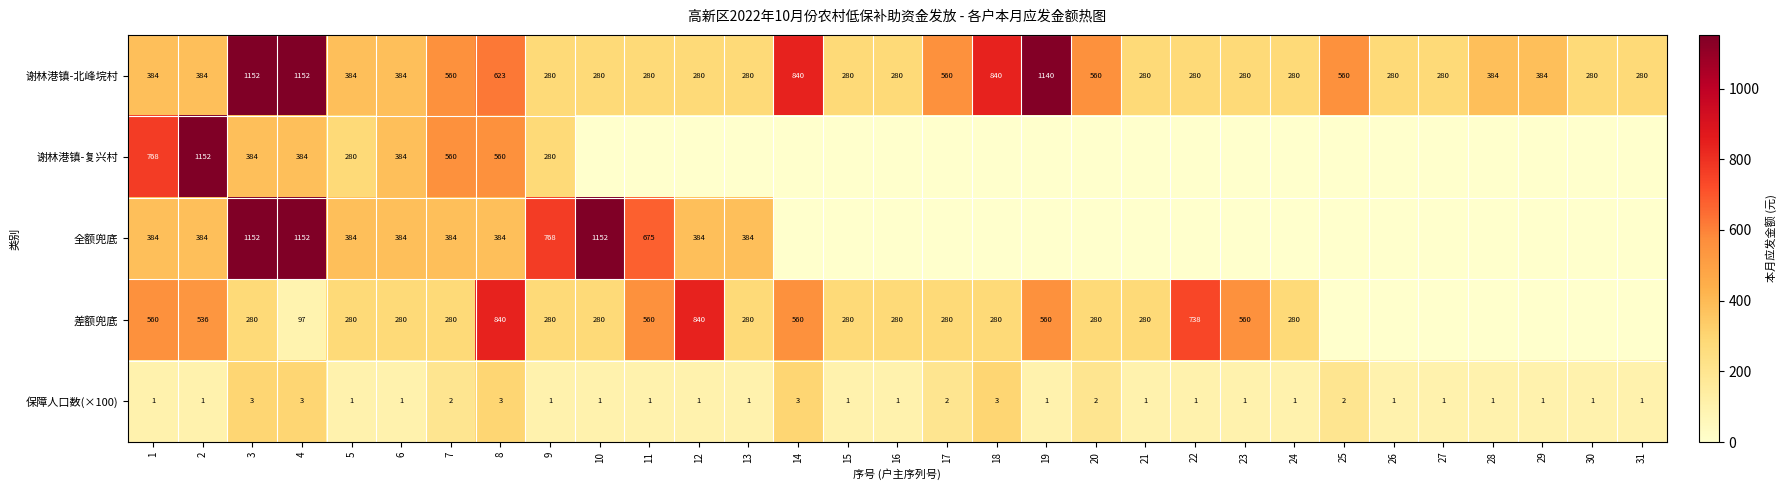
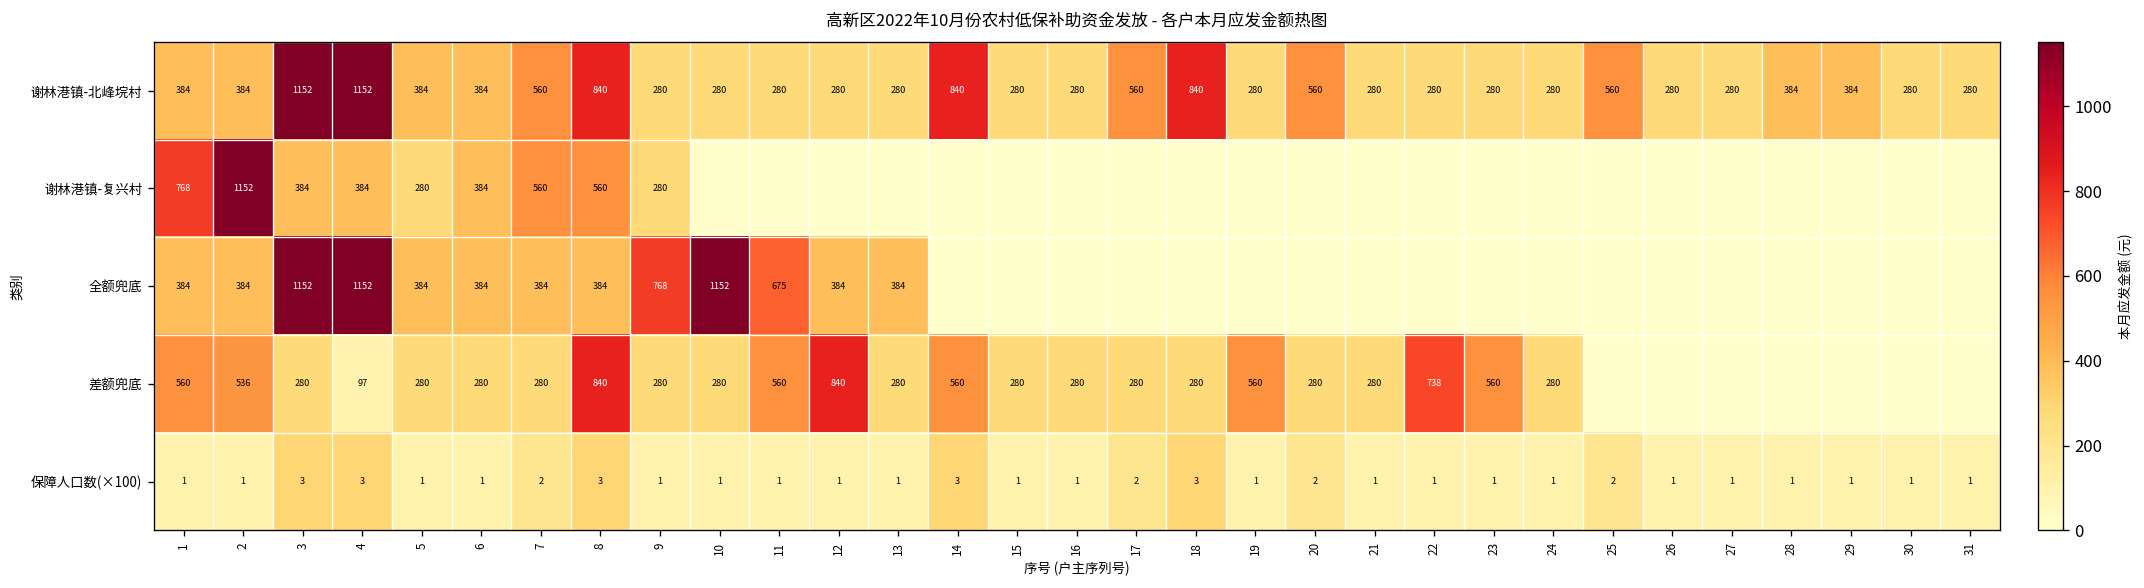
  {
    "谢林港镇-北峰垸村": {
      "1": 384,
      "2": 384,
      "3": 1152,
      "4": 1152,
      "5": 384,
      "6": 384,
      "7": 560,
-     "8": 623,
+     "8": 840,
      "9": 280,
      "10": 280,
      "11": 280,
      "12": 280,
      "13": 280,
      "14": 840,
      "15": 280,
      "16": 280,
      "17": 560,
      "18": 840,
-     "19": 1140,
+     "19": 280,
      "20": 560,
      "21": 280,
      "22": 280,
      "23": 280,
      "24": 280,
      "25": 560,
      "26": 280,
      "27": 280,
      "28": 384,
      "29": 384,
      "30": 280,
      "31": 280
    },
    "谢林港镇-复兴村": {
      "1": 768,
      "2": 1152,
      "3": 384,
      "4": 384,
      "5": 280,
      "6": 384,
      "7": 560,
      "8": 560,
      "9": 280
    },
    "全额兜底": {
      "1": 384,
      "2": 384,
      "3": 1152,
      "4": 1152,
      "5": 384,
      "6": 384,
      "7": 384,
      "8": 384,
      "9": 768,
      "10": 1152,
      "11": 675,
      "12": 384,
      "13": 384
    },
    "差额兜底": {
      "1": 560,
      "2": 536,
      "3": 280,
      "4": 97,
      "5": 280,
      "6": 280,
      "7": 280,
      "8": 840,
      "9": 280,
      "10": 280,
      "11": 560,
      "12": 840,
      "13": 280,
      "14": 560,
      "15": 280,
      "16": 280,
      "17": 280,
      "18": 280,
      "19": 560,
      "20": 280,
      "21": 280,
      "22": 738,
      "23": 560,
      "24": 280
    },
    "保障人口数(×100)": {
      "1": 1,
      "2": 1,
      "3": 3,
      "4": 3,
      "5": 1,
      "6": 1,
      "7": 2,
      "8": 3,
      "9": 1,
      "10": 1,
      "11": 1,
      "12": 1,
      "13": 1,
      "14": 3,
      "15": 1,
      "16": 1,
      "17": 2,
      "18": 3,
      "19": 1,
      "20": 2,
      "21": 1,
      "22": 1,
      "23": 1,
      "24": 1,
      "25": 2,
      "26": 1,
      "27": 1,
      "28": 1,
      "29": 1,
      "30": 1,
      "31": 1
    }
  }
